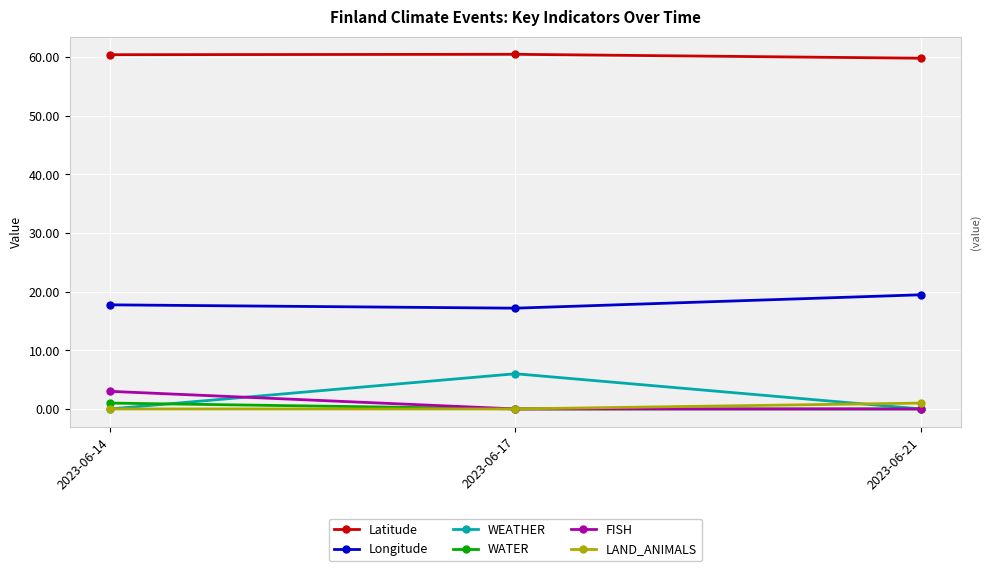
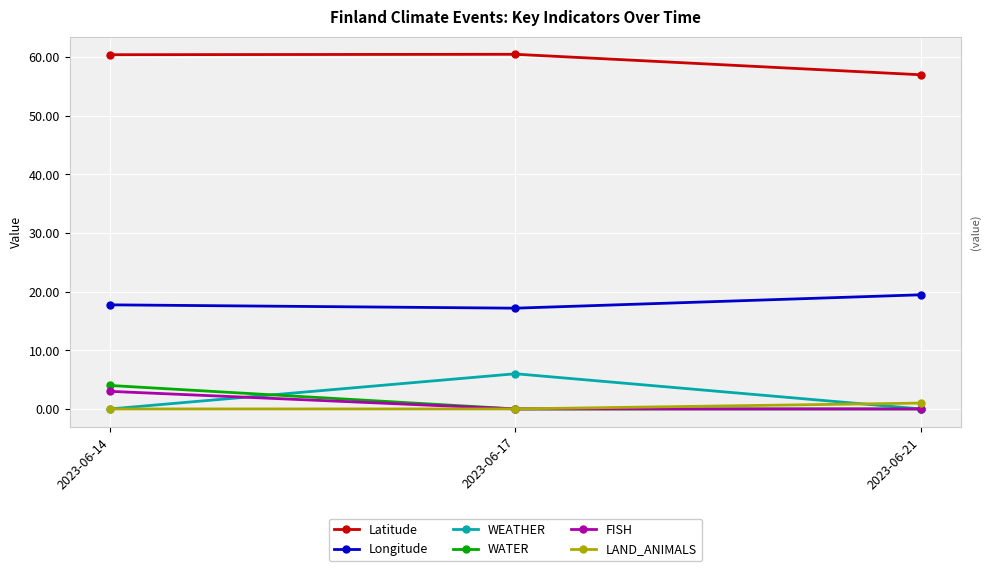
  {
    "Latitude": {
      "2023-06-14": 60,
      "2023-06-17": 60,
-     "2023-06-21": 60
+     "2023-06-21": 57
    },
    "Longitude": {
      "2023-06-14": 18,
      "2023-06-17": 17,
      "2023-06-21": 19
    },
    "WEATHER": {
      "2023-06-17": 6
    },
    "WATER": {
-     "2023-06-14": 1
+     "2023-06-14": 4
    },
    "FISH": {
      "2023-06-14": 3
    },
    "LAND_ANIMALS": {
      "2023-06-21": 1
    }
  }
